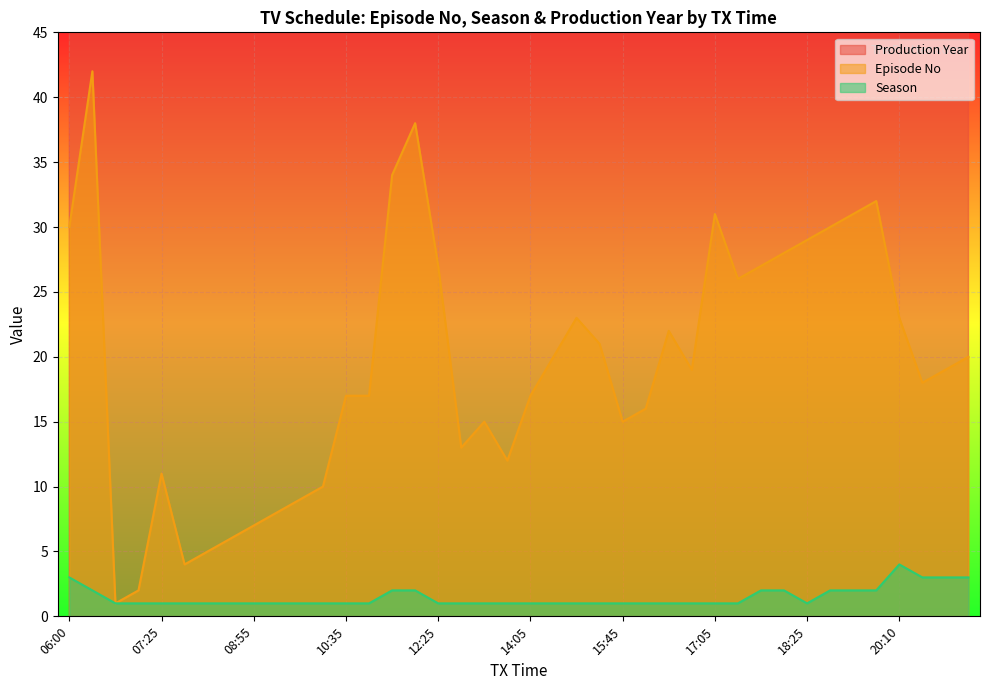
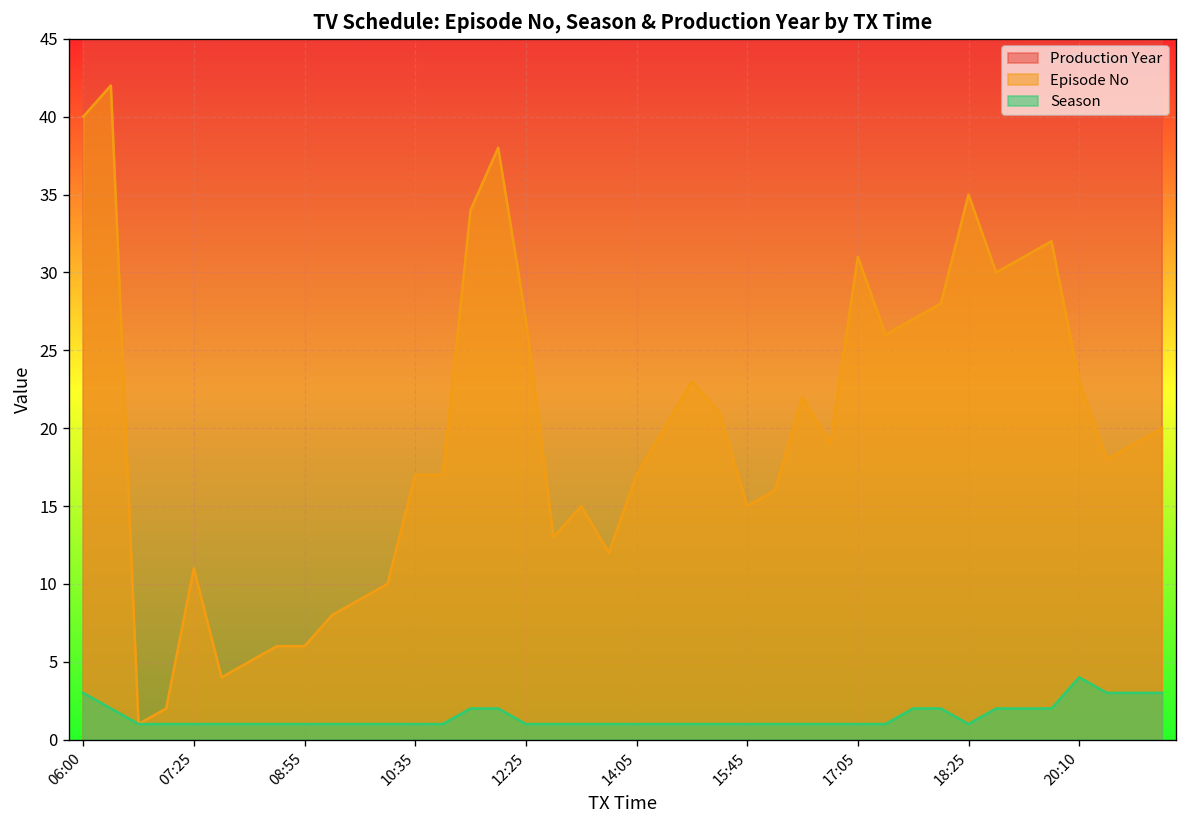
  {
    "Episode No": {
-     "06:00": 30,
+     "06:00": 40,
      "07:25": 11,
-     "08:55": 7,
+     "08:55": 6,
      "10:35": 17,
      "12:25": 27,
      "14:05": 17,
      "15:45": 15,
      "17:05": 31,
-     "18:25": 29,
+     "18:25": 35,
      "20:10": 23
    },
    "Season": {
      "06:00": 3,
      "07:25": 1,
      "08:55": 1,
      "10:35": 1,
      "12:25": 1,
      "14:05": 1,
      "15:45": 1,
      "17:05": 1,
      "18:25": 1,
      "20:10": 4
    }
  }
